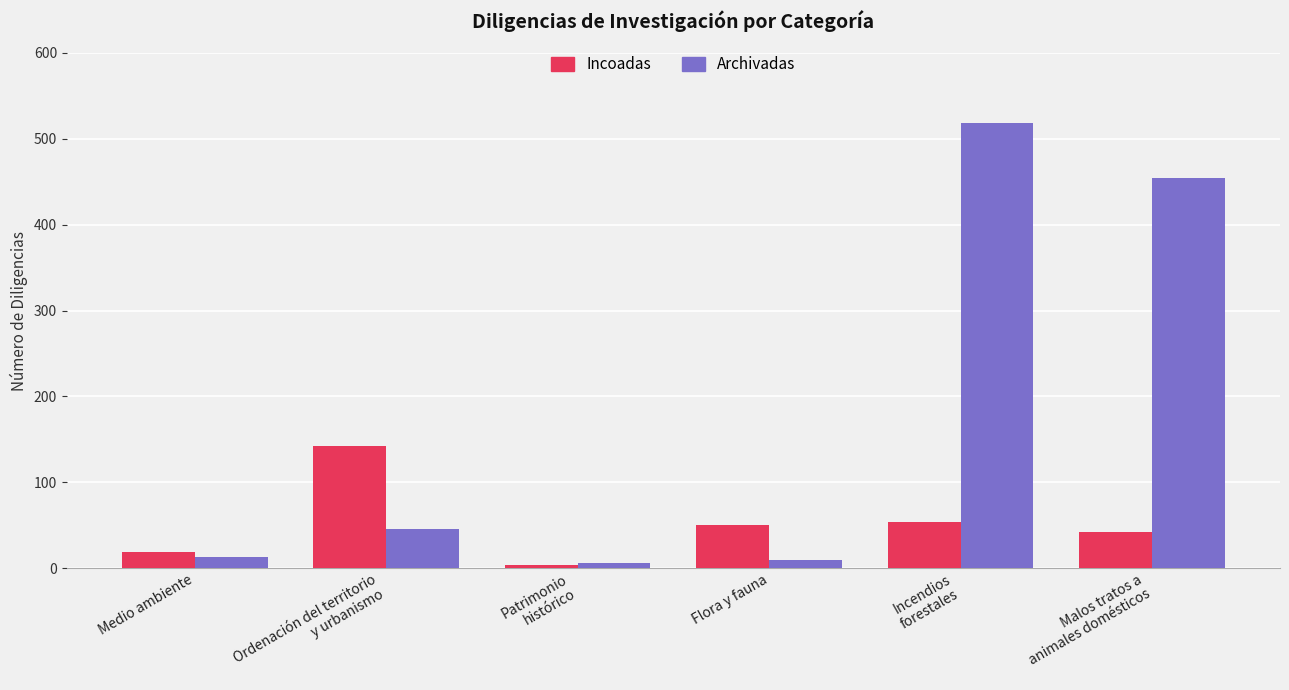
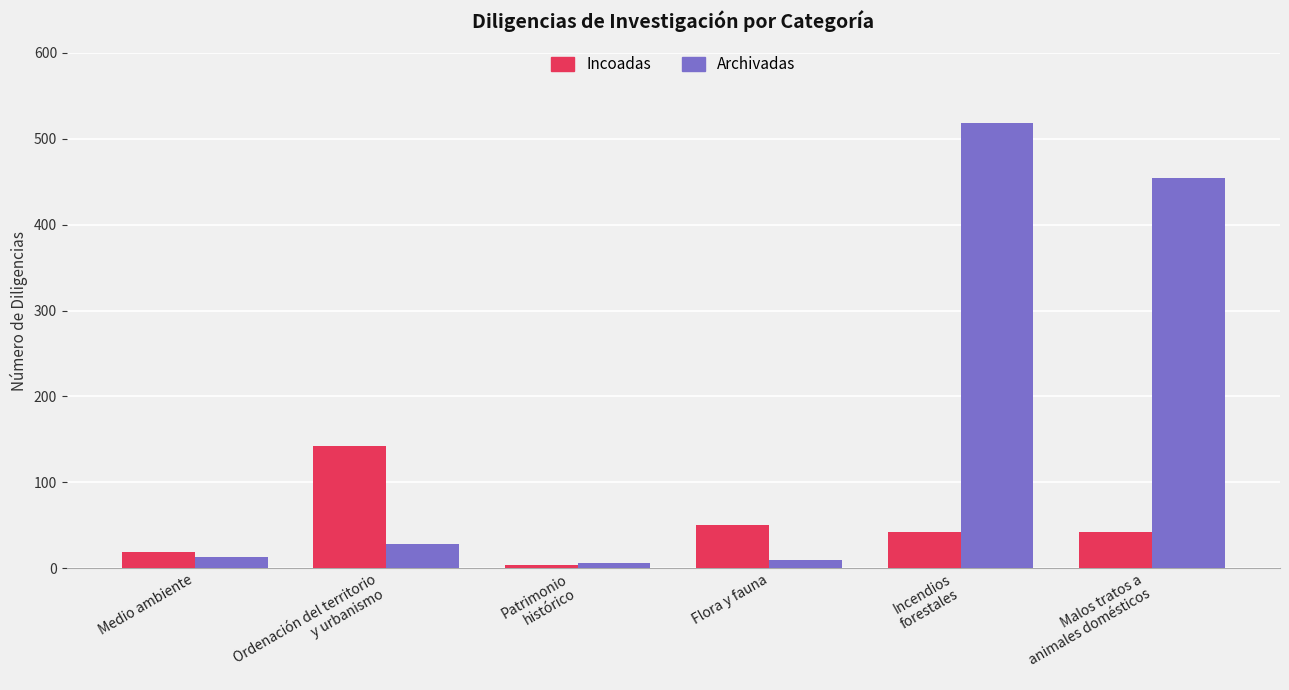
  {
    "Incoadas": {
      "Medio ambiente": 20,
      "Ordenación del territorio y urbanismo": 140,
      "Patrimonio histórico": 0,
      "Flora y fauna": 50,
-     "Incendios forestales": 50,
+     "Incendios forestales": 40,
      "Malos tratos a animales domésticos": 40
    },
    "Archivadas": {
      "Medio ambiente": 10,
-     "Ordenación del territorio y urbanismo": 50,
+     "Ordenación del territorio y urbanismo": 30,
      "Patrimonio histórico": 10,
      "Flora y fauna": 10,
      "Incendios forestales": 520,
      "Malos tratos a animales domésticos": 450
    }
  }
